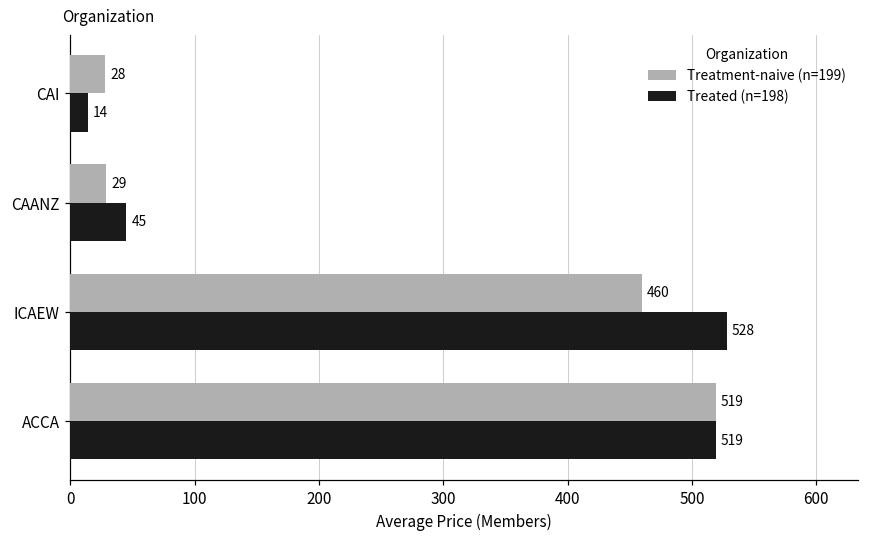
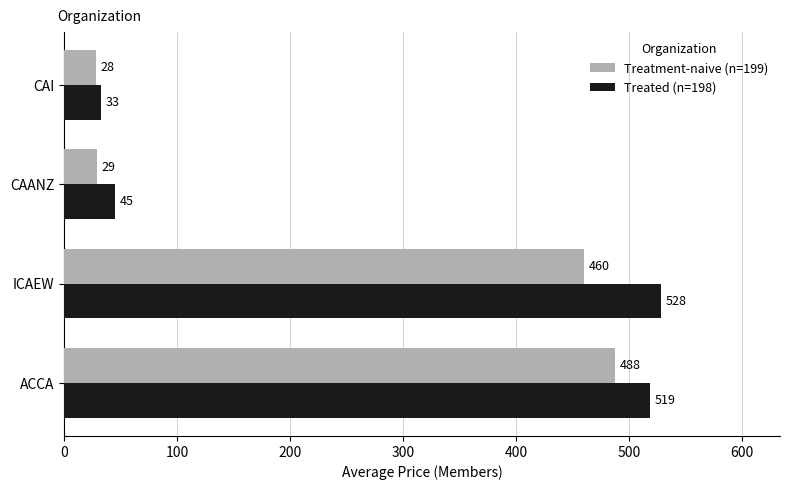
  {
    "Treatment-naive (n=199)": {
      "CAI": 28,
      "CAANZ": 29,
      "ICAEW": 460,
-     "ACCA": 519
+     "ACCA": 488
    },
    "Treated (n=198)": {
-     "CAI": 14,
+     "CAI": 33,
      "CAANZ": 45,
      "ICAEW": 528,
      "ACCA": 519
    }
  }
